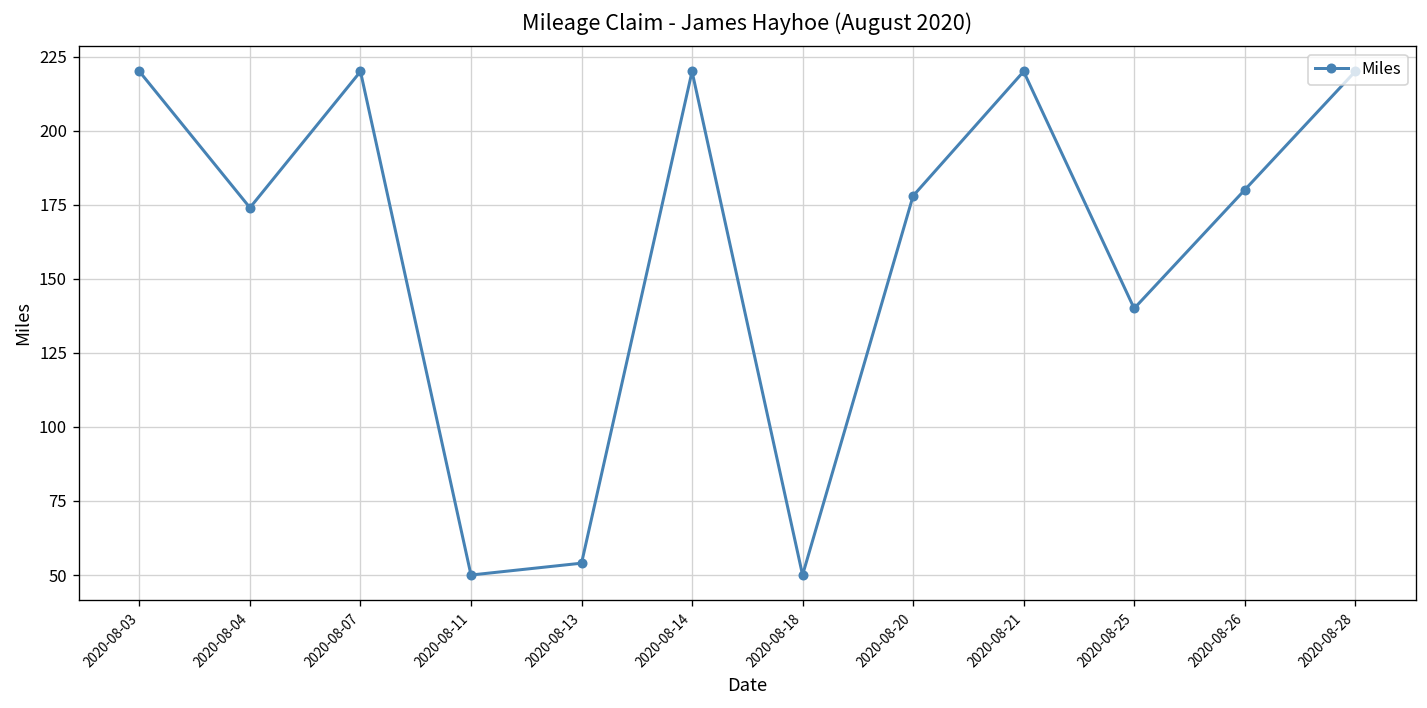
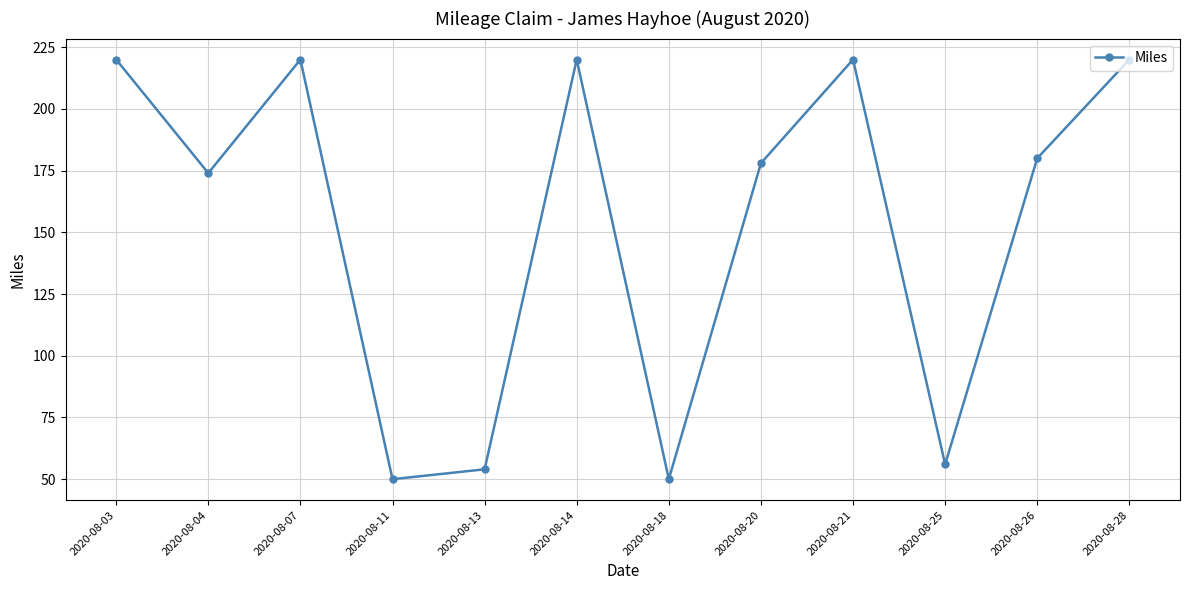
  {
    "2020-08-03": 220,
    "2020-08-04": 174,
    "2020-08-07": 220,
    "2020-08-11": 50,
    "2020-08-13": 54,
    "2020-08-14": 220,
    "2020-08-18": 50,
    "2020-08-20": 178,
    "2020-08-21": 220,
-   "2020-08-25": 140,
+   "2020-08-25": 56,
    "2020-08-26": 180
  }
